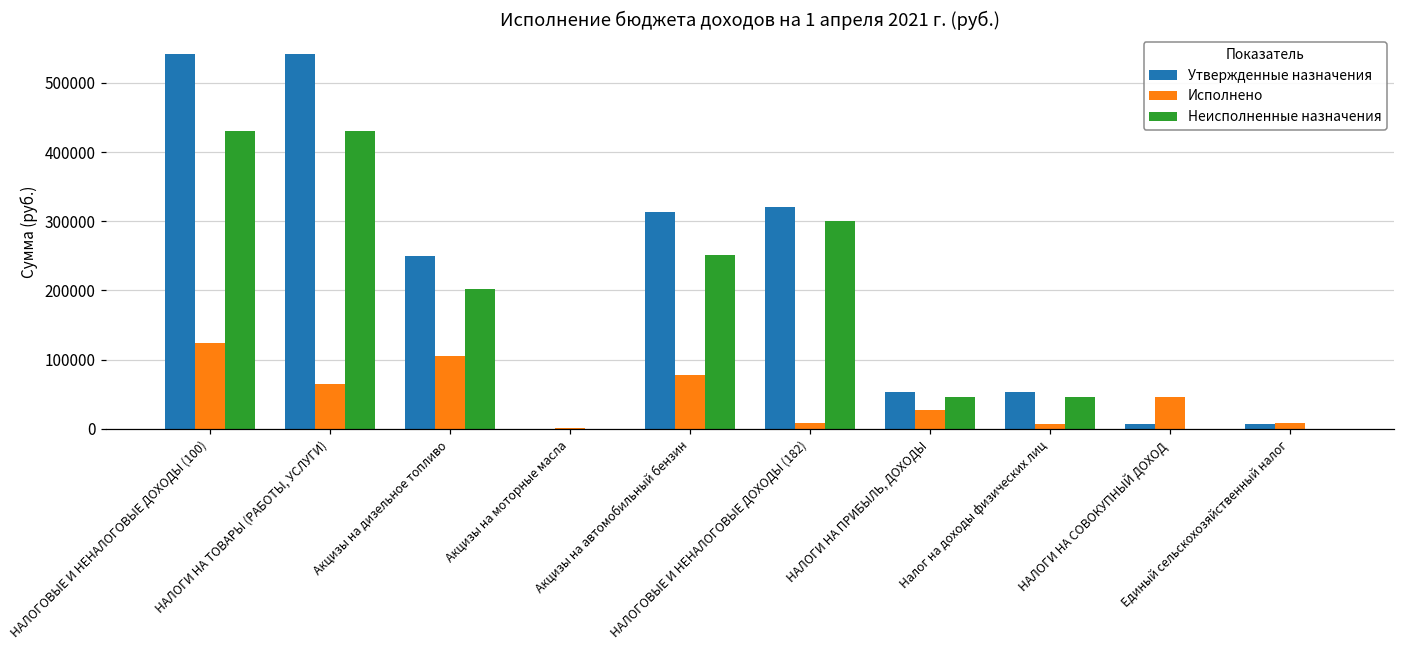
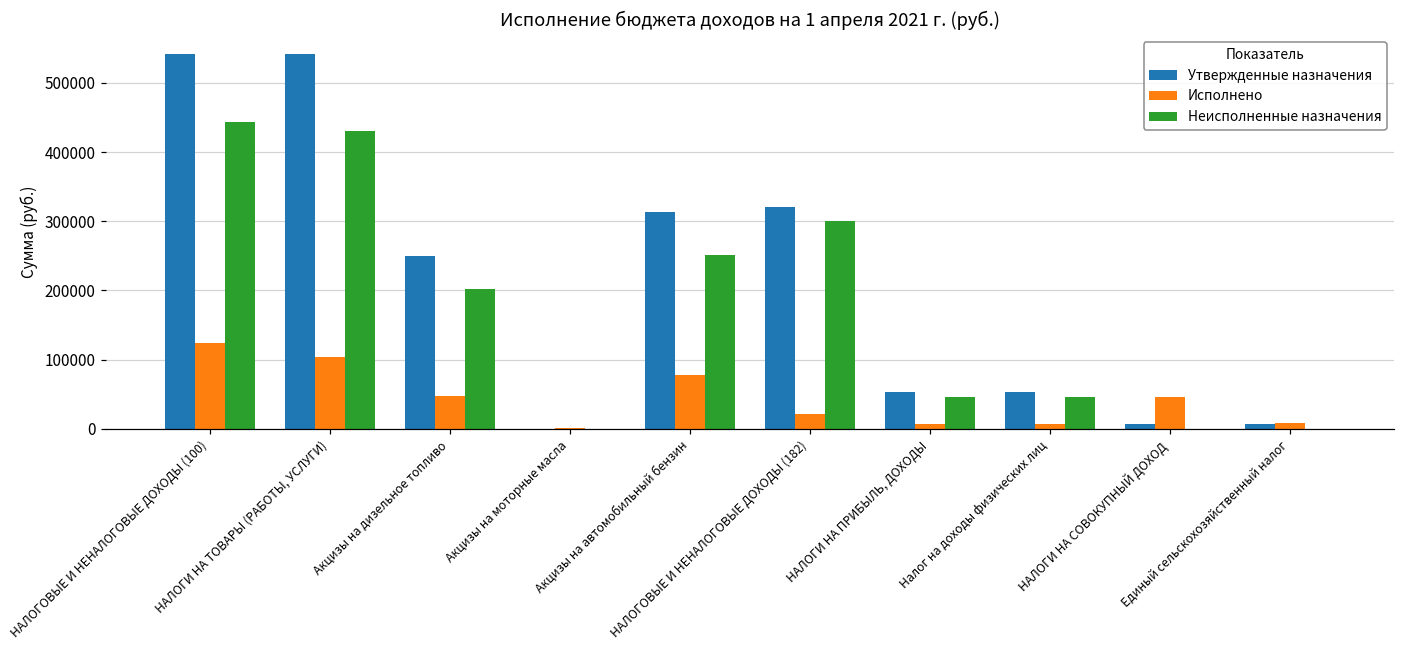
  {
    "Утвержденные назначения": {
      "НАЛОГОВЫЕ И НЕНАЛОГОВЫЕ ДОХОДЫ (100)": 540000,
      "НАЛОГИ НА ТОВАРЫ (РАБОТЫ, УСЛУГИ)": 540000,
      "Акцизы на дизельное топливо": 250000,
      "Акцизы на моторные масла": 0,
      "Акцизы на автомобильный бензин": 310000,
      "НАЛОГОВЫЕ И НЕНАЛОГОВЫЕ ДОХОДЫ (182)": 320000,
      "НАЛОГИ НА ПРИБЫЛЬ, ДОХОДЫ": 50000,
      "Налог на доходы физических лиц": 50000,
      "НАЛОГИ НА СОВОКУПНЫЙ ДОХОД": 10000,
      "Единый сельскохозяйственный налог": 10000
    },
    "Исполнено": {
      "НАЛОГОВЫЕ И НЕНАЛОГОВЫЕ ДОХОДЫ (100)": 120000,
-     "НАЛОГИ НА ТОВАРЫ (РАБОТЫ, УСЛУГИ)": 70000,
-     "Акцизы на дизельное топливо": 100000,
+     "НАЛОГИ НА ТОВАРЫ (РАБОТЫ, УСЛУГИ)": 100000,
+     "Акцизы на дизельное топливо": 50000,
      "Акцизы на автомобильный бензин": 80000,
-     "НАЛОГОВЫЕ И НЕНАЛОГОВЫЕ ДОХОДЫ (182)": 10000,
-     "НАЛОГИ НА ПРИБЫЛЬ, ДОХОДЫ": 30000,
+     "НАЛОГОВЫЕ И НЕНАЛОГОВЫЕ ДОХОДЫ (182)": 20000,
+     "НАЛОГИ НА ПРИБЫЛЬ, ДОХОДЫ": 10000,
      "Налог на доходы физических лиц": 10000,
      "НАЛОГИ НА СОВОКУПНЫЙ ДОХОД": 50000,
      "Единый сельскохозяйственный налог": 10000
    },
    "Неисполненные назначения": {
-     "НАЛОГОВЫЕ И НЕНАЛОГОВЫЕ ДОХОДЫ (100)": 430000,
+     "НАЛОГОВЫЕ И НЕНАЛОГОВЫЕ ДОХОДЫ (100)": 440000,
      "НАЛОГИ НА ТОВАРЫ (РАБОТЫ, УСЛУГИ)": 430000,
      "Акцизы на дизельное топливо": 200000,
      "Акцизы на моторные масла": 0,
      "Акцизы на автомобильный бензин": 250000,
      "НАЛОГОВЫЕ И НЕНАЛОГОВЫЕ ДОХОДЫ (182)": 300000,
      "НАЛОГИ НА ПРИБЫЛЬ, ДОХОДЫ": 50000,
      "Налог на доходы физических лиц": 50000,
      "НАЛОГИ НА СОВОКУПНЫЙ ДОХОД": 0,
      "Единый сельскохозяйственный налог": 0
    }
  }
